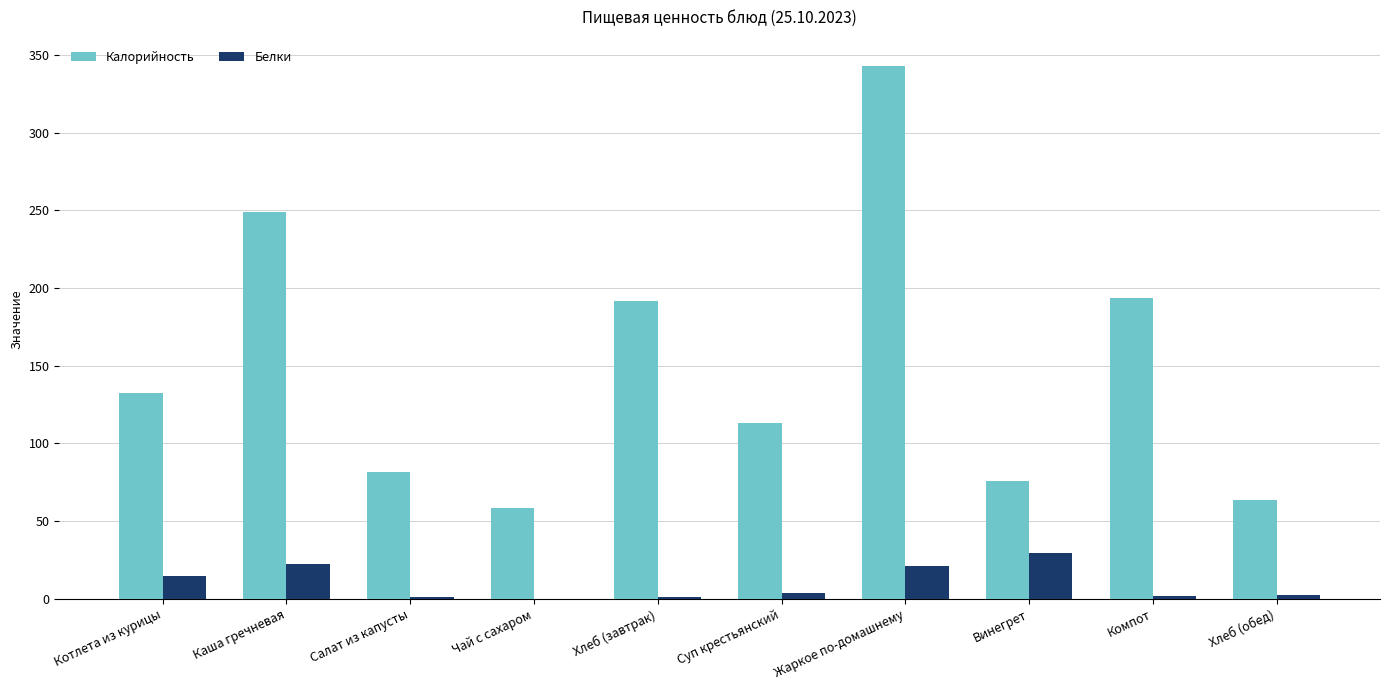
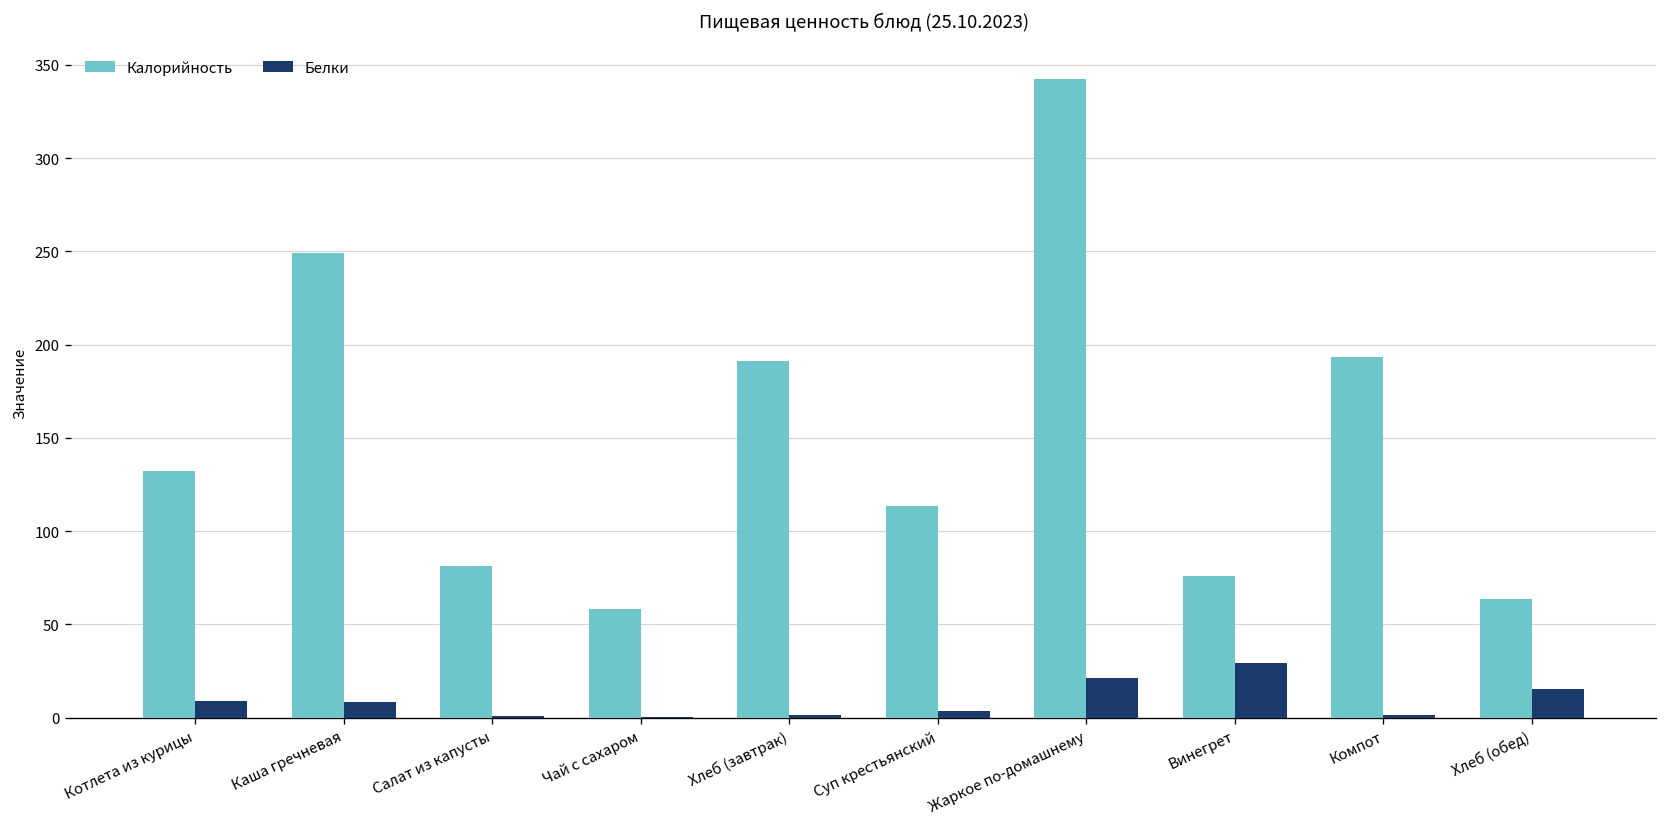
  {
    "Калорийность": {
      "Котлета из курицы": 133,
      "Каша гречневая": 249,
      "Салат из капусты": 82,
      "Чай с сахаром": 58,
      "Хлеб (завтрак)": 191,
      "Суп крестьянский": 113,
      "Жаркое по-домашнему": 343,
      "Винегрет": 76,
      "Компот": 193,
      "Хлеб (обед)": 64
    },
    "Белки": {
-     "Котлета из курицы": 15,
-     "Каша гречневая": 23,
+     "Котлета из курицы": 9,
+     "Каша гречневая": 9,
      "Суп крестьянский": 4,
      "Жаркое по-домашнему": 21,
      "Винегрет": 29,
      "Компот": 2,
-     "Хлеб (обед)": 2
+     "Хлеб (обед)": 15
    }
  }
